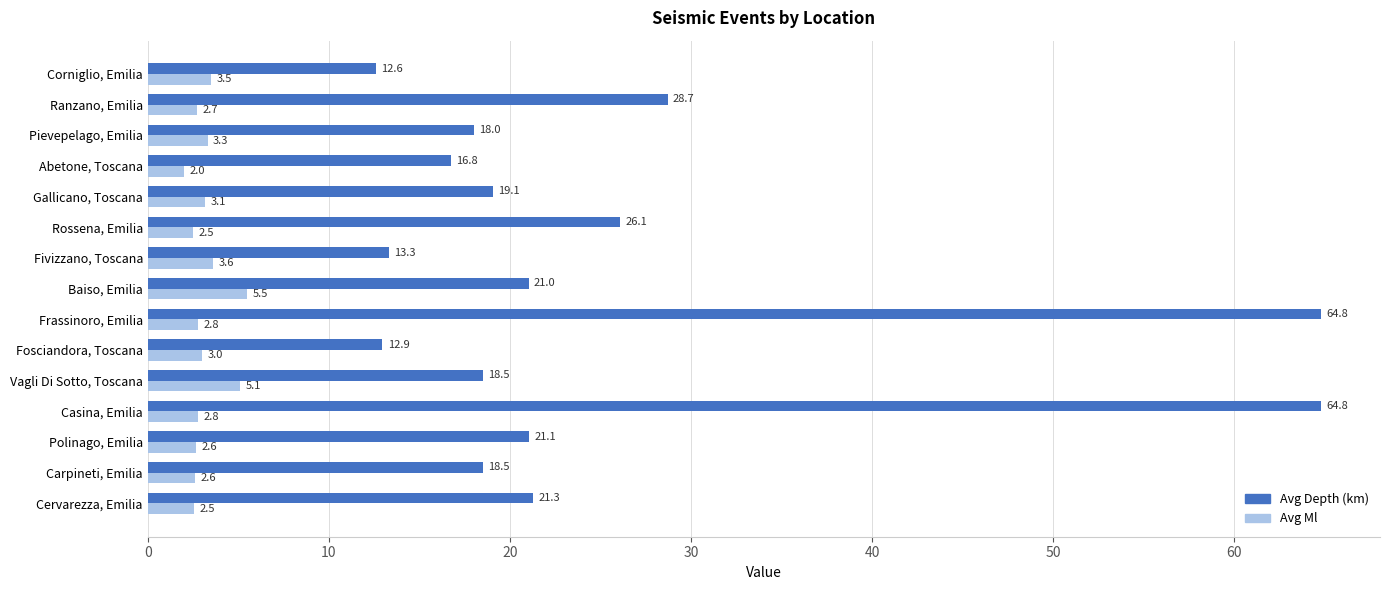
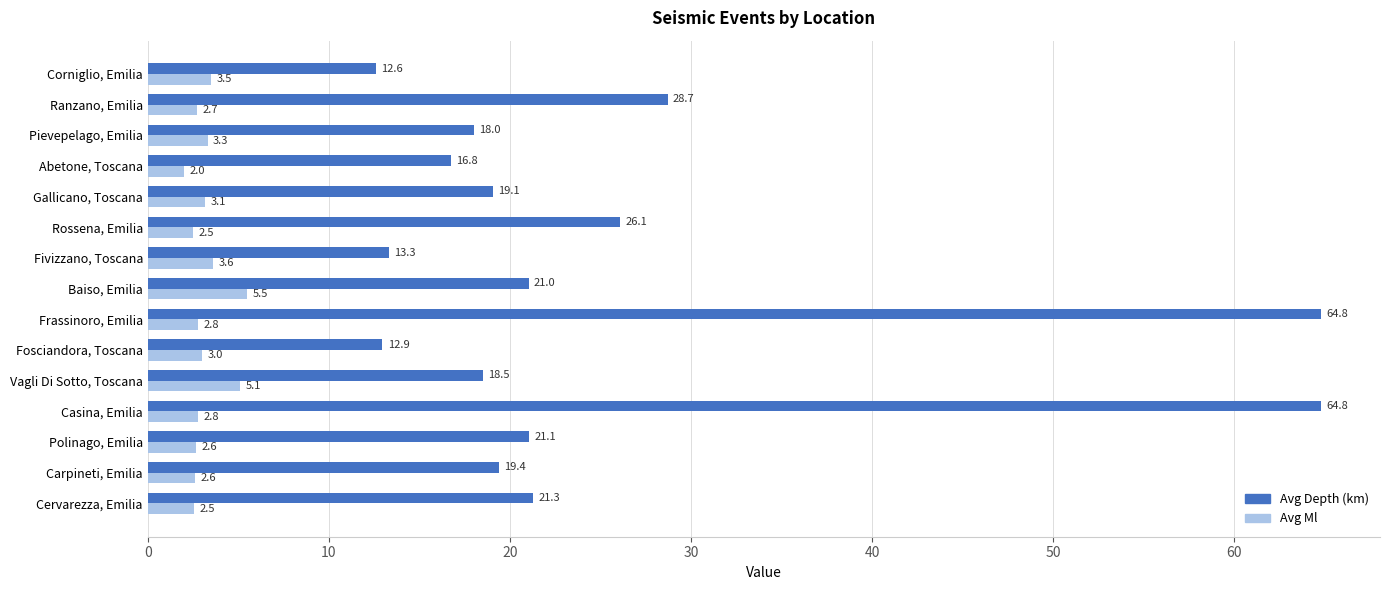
  {
    "Avg Depth (km)": {
      "Corniglio, Emilia": 12.6,
      "Ranzano, Emilia": 28.7,
      "Pievepelago, Emilia": 18.0,
      "Abetone, Toscana": 16.8,
      "Gallicano, Toscana": 19.1,
      "Rossena, Emilia": 26.1,
      "Fivizzano, Toscana": 13.3,
      "Baiso, Emilia": 21.0,
      "Frassinoro, Emilia": 64.8,
      "Fosciandora, Toscana": 12.9,
      "Vagli Di Sotto, Toscana": 18.5,
      "Casina, Emilia": 64.8,
      "Polinago, Emilia": 21.1,
-     "Carpineti, Emilia": 18.5,
+     "Carpineti, Emilia": 19.4,
      "Cervarezza, Emilia": 21.3
    },
    "Avg Ml": {
      "Corniglio, Emilia": 3.5,
      "Ranzano, Emilia": 2.7,
      "Pievepelago, Emilia": 3.3,
      "Abetone, Toscana": 2.0,
      "Gallicano, Toscana": 3.1,
      "Rossena, Emilia": 2.5,
      "Fivizzano, Toscana": 3.6,
      "Baiso, Emilia": 5.5,
      "Frassinoro, Emilia": 2.8,
      "Fosciandora, Toscana": 3.0,
      "Vagli Di Sotto, Toscana": 5.1,
      "Casina, Emilia": 2.8,
      "Polinago, Emilia": 2.6,
      "Carpineti, Emilia": 2.6,
      "Cervarezza, Emilia": 2.5
    }
  }
